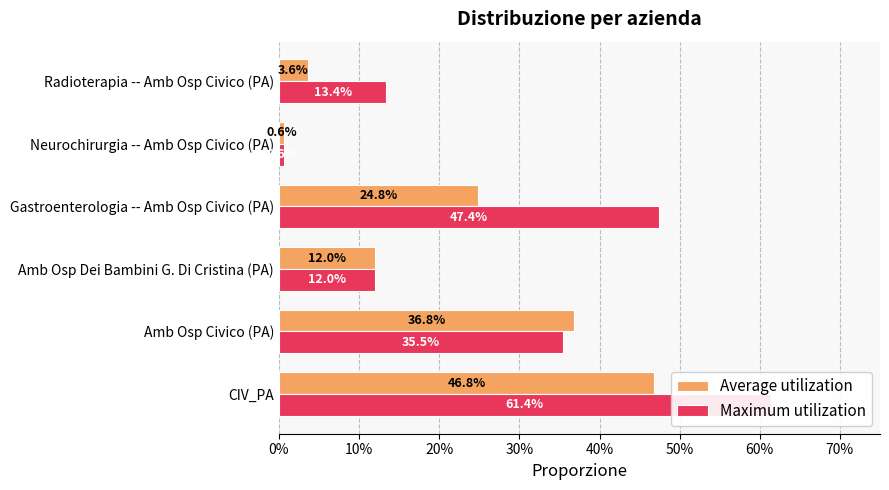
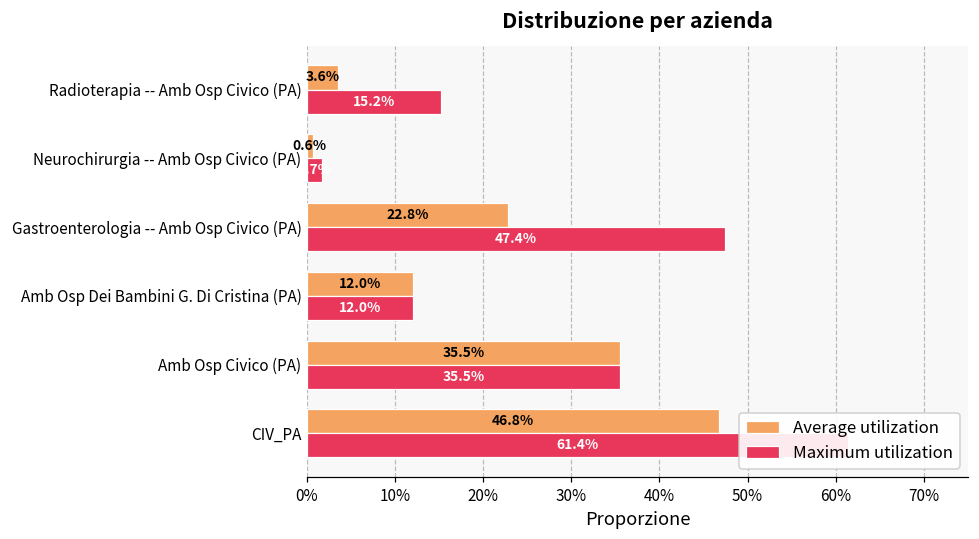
  {
    "Average utilization": {
      "Radioterapia -- Amb Osp Civico (PA)": "3.6%",
      "Neurochirurgia -- Amb Osp Civico (PA)": "0.6%",
-     "Gastroenterologia -- Amb Osp Civico (PA)": "24.8%",
+     "Gastroenterologia -- Amb Osp Civico (PA)": "22.8%",
      "Amb Osp Dei Bambini G. Di Cristina (PA)": "12.0%",
-     "Amb Osp Civico (PA)": "36.8%",
+     "Amb Osp Civico (PA)": "35.5%",
      "CIV_PA": "46.8%"
    },
    "Maximum utilization": {
-     "Radioterapia -- Amb Osp Civico (PA)": "13.4%",
-     "Neurochirurgia -- Amb Osp Civico (PA)": "1%",
+     "Radioterapia -- Amb Osp Civico (PA)": "15.2%",
+     "Neurochirurgia -- Amb Osp Civico (PA)": "2%",
      "Gastroenterologia -- Amb Osp Civico (PA)": "47.4%",
      "Amb Osp Dei Bambini G. Di Cristina (PA)": "12.0%",
      "Amb Osp Civico (PA)": "35.5%"
    }
  }
